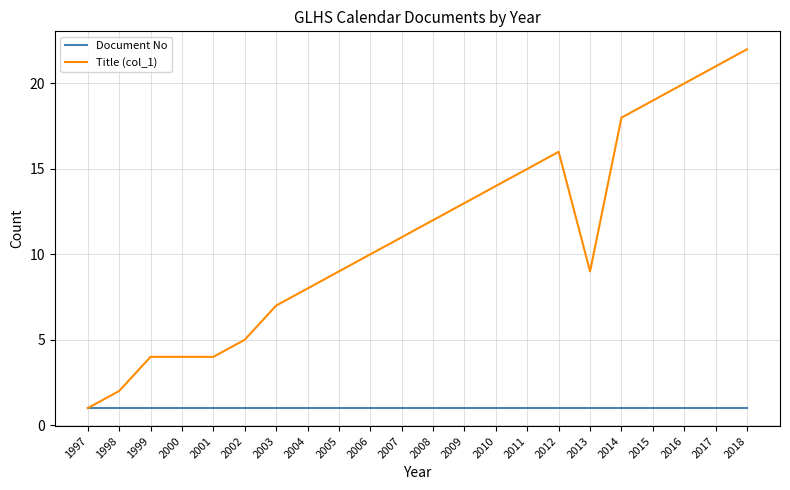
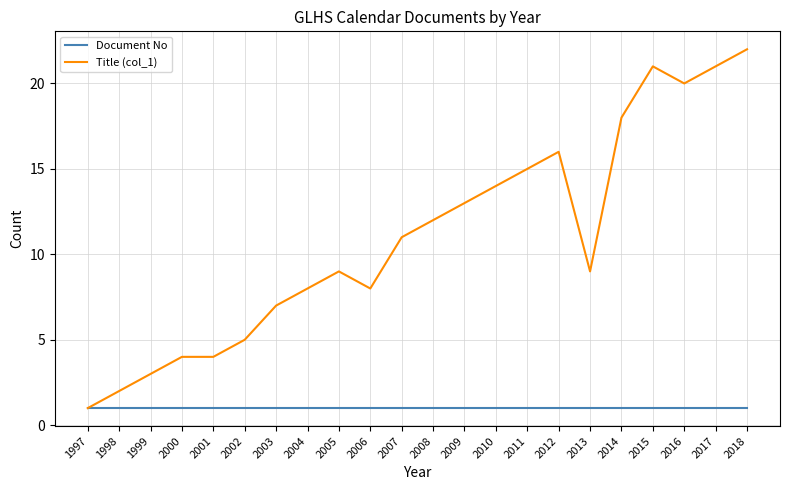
  {
    "Document No": {
      "1998": 1,
      "1999": 1,
      "2000": 1,
      "2001": 1,
      "2002": 1,
      "2003": 1,
      "2004": 1,
      "2005": 1,
      "2006": 1,
      "2007": 1,
      "2008": 1,
      "2009": 1,
      "2010": 1,
      "2011": 1,
      "2012": 1,
      "2013": 1,
      "2014": 1,
      "2015": 1,
      "2016": 1,
      "2017": 1,
      "2018": 1
    },
    "Title (col_1)": {
      "1998": 2,
-     "1999": 4,
+     "1999": 3,
      "2000": 4,
      "2001": 4,
      "2002": 5,
      "2003": 7,
      "2004": 8,
      "2005": 9,
-     "2006": 10,
+     "2006": 8,
      "2007": 11,
      "2008": 12,
      "2009": 13,
      "2010": 14,
      "2011": 15,
      "2012": 16,
      "2013": 9,
      "2014": 18,
-     "2015": 19,
+     "2015": 21,
      "2016": 20,
      "2017": 21,
      "2018": 22
    }
  }
